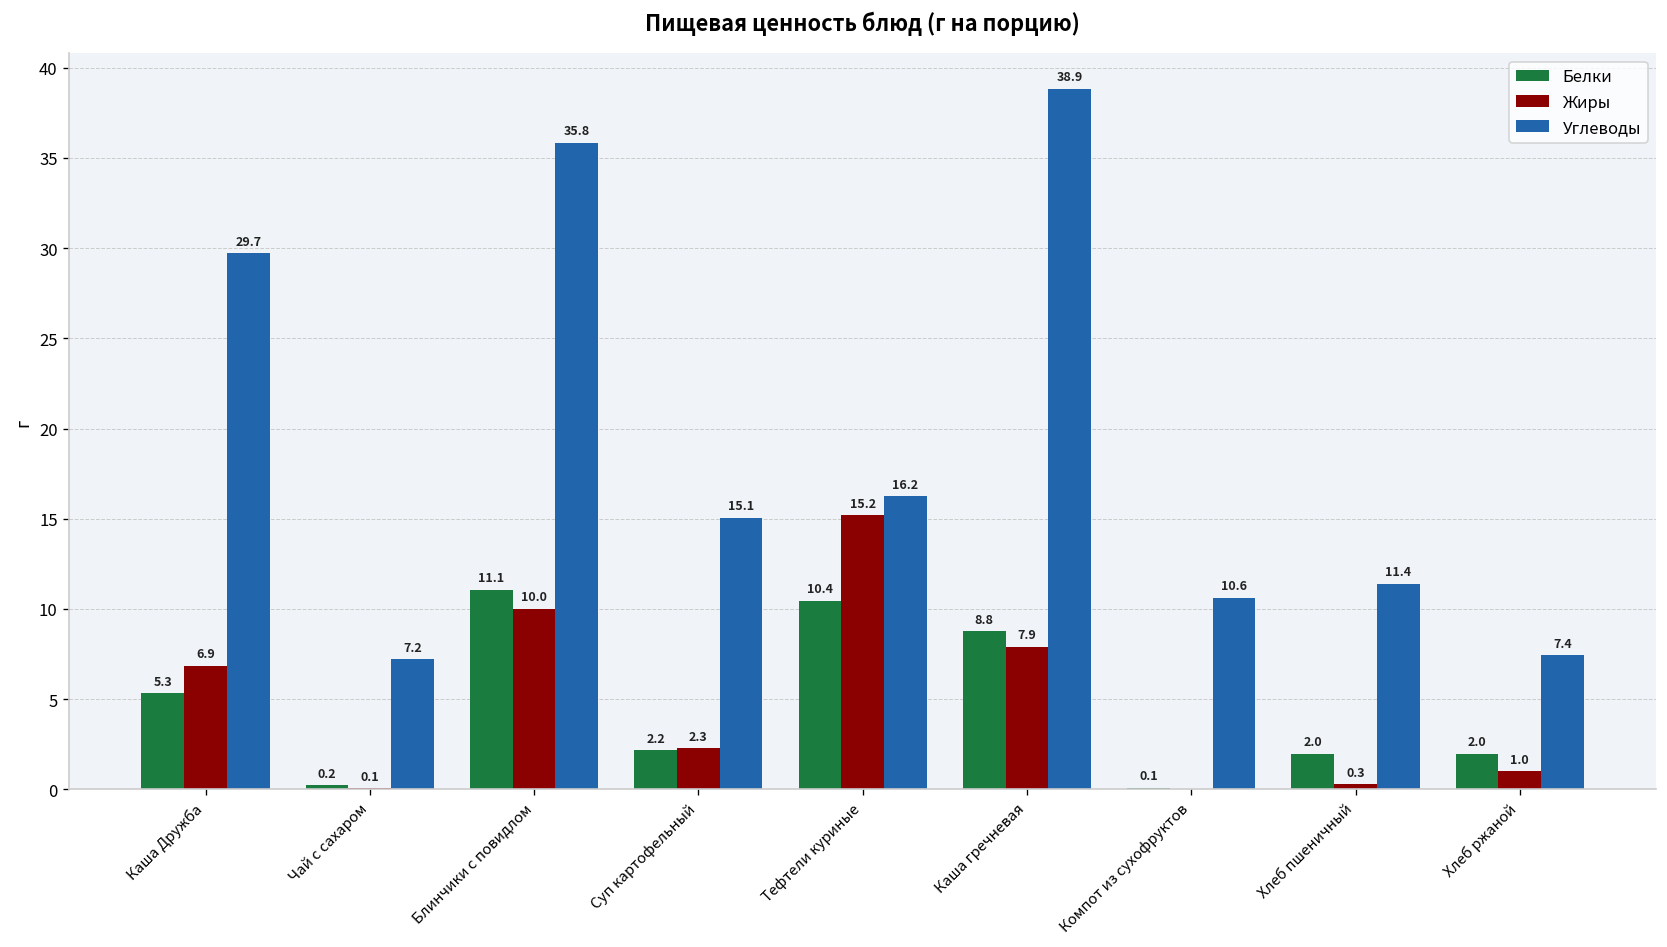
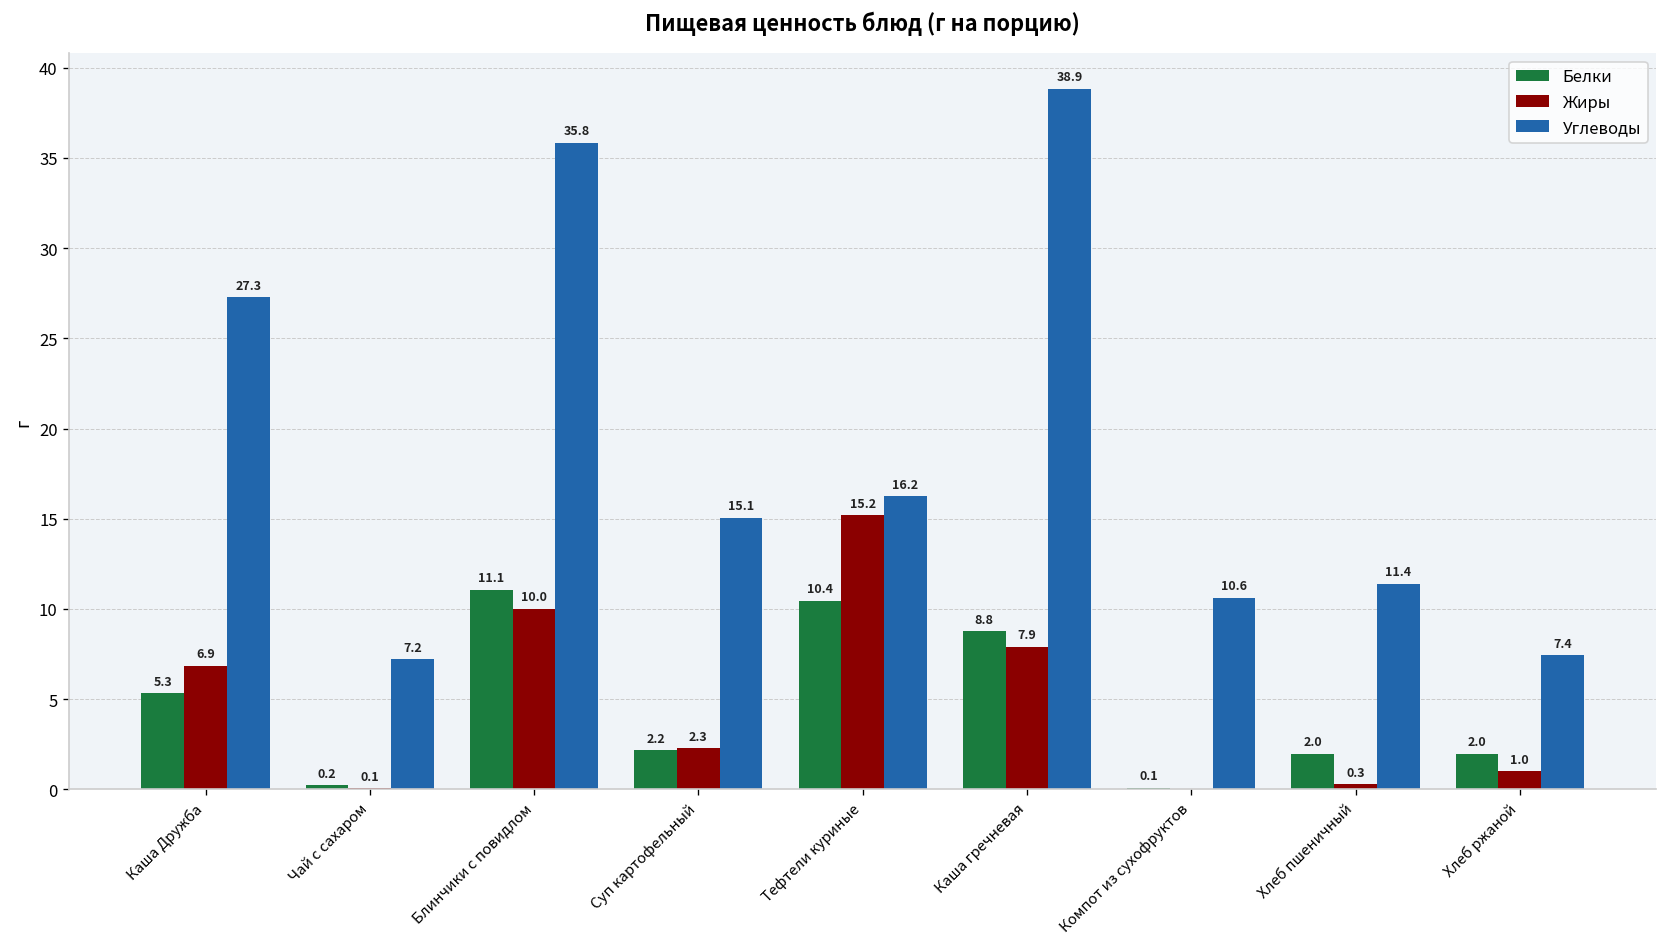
  {
    "Белки": {
      "Каша Дружба": 5.3,
      "Чай с сахаром": 0.2,
      "Блинчики с повидлом": 11.1,
      "Суп картофельный": 2.2,
      "Тефтели куриные": 10.4,
      "Каша гречневая": 8.8,
      "Компот из сухофруктов": 0.1,
      "Хлеб пшеничный": 2.0,
      "Хлеб ржаной": 2.0
    },
    "Жиры": {
      "Каша Дружба": 6.9,
      "Чай с сахаром": 0.1,
      "Блинчики с повидлом": 10.0,
      "Суп картофельный": 2.3,
      "Тефтели куриные": 15.2,
      "Каша гречневая": 7.9,
      "Хлеб пшеничный": 0.3,
      "Хлеб ржаной": 1.0
    },
    "Углеводы": {
-     "Каша Дружба": 29.7,
+     "Каша Дружба": 27.3,
      "Чай с сахаром": 7.2,
      "Блинчики с повидлом": 35.8,
      "Суп картофельный": 15.1,
      "Тефтели куриные": 16.2,
      "Каша гречневая": 38.9,
      "Компот из сухофруктов": 10.6,
      "Хлеб пшеничный": 11.4,
      "Хлеб ржаной": 7.4
    }
  }
